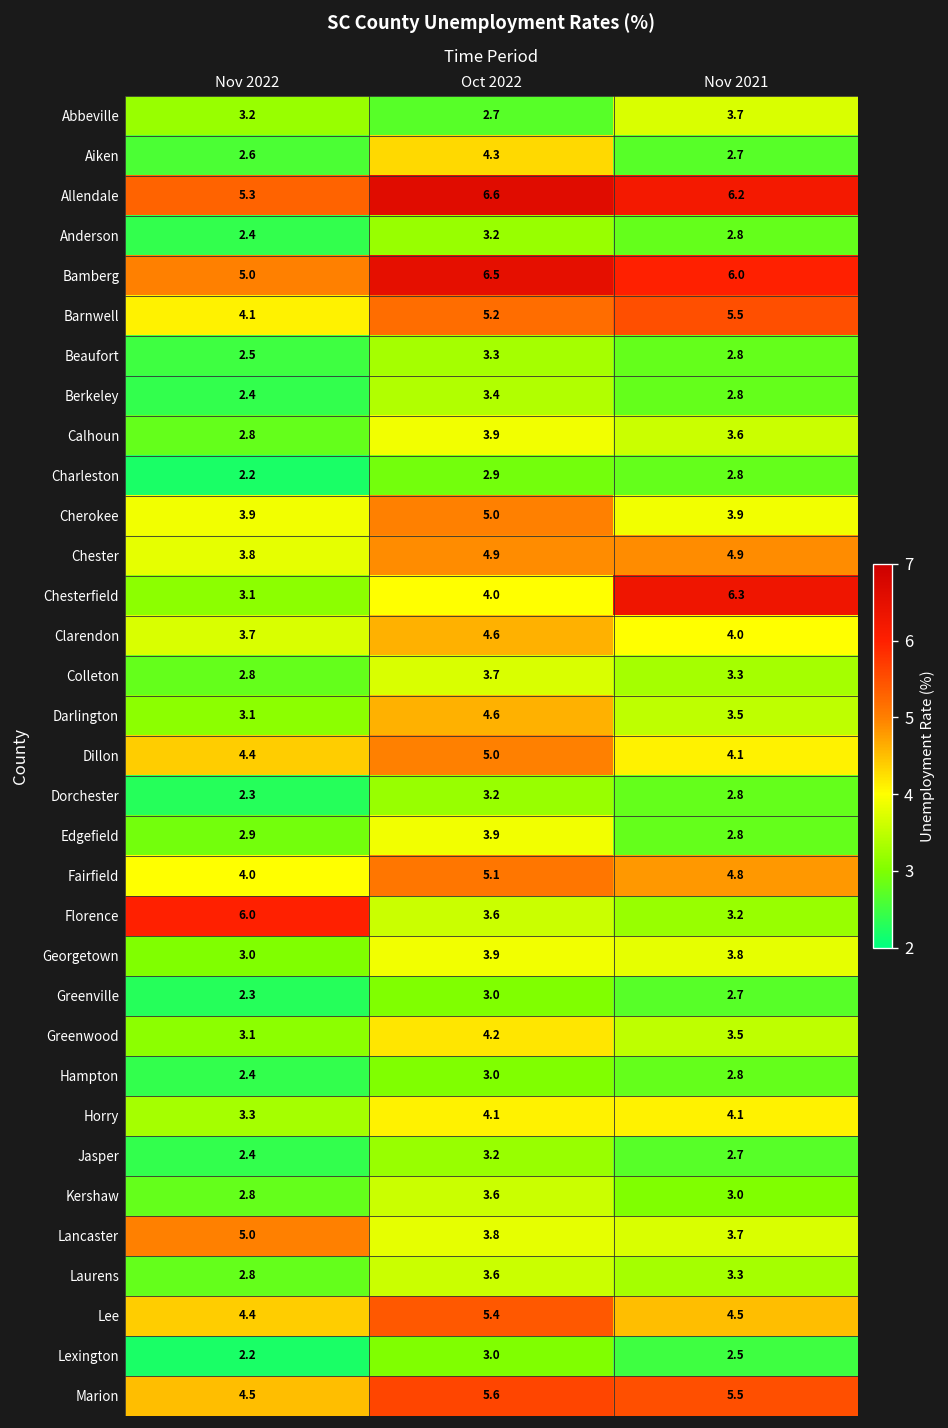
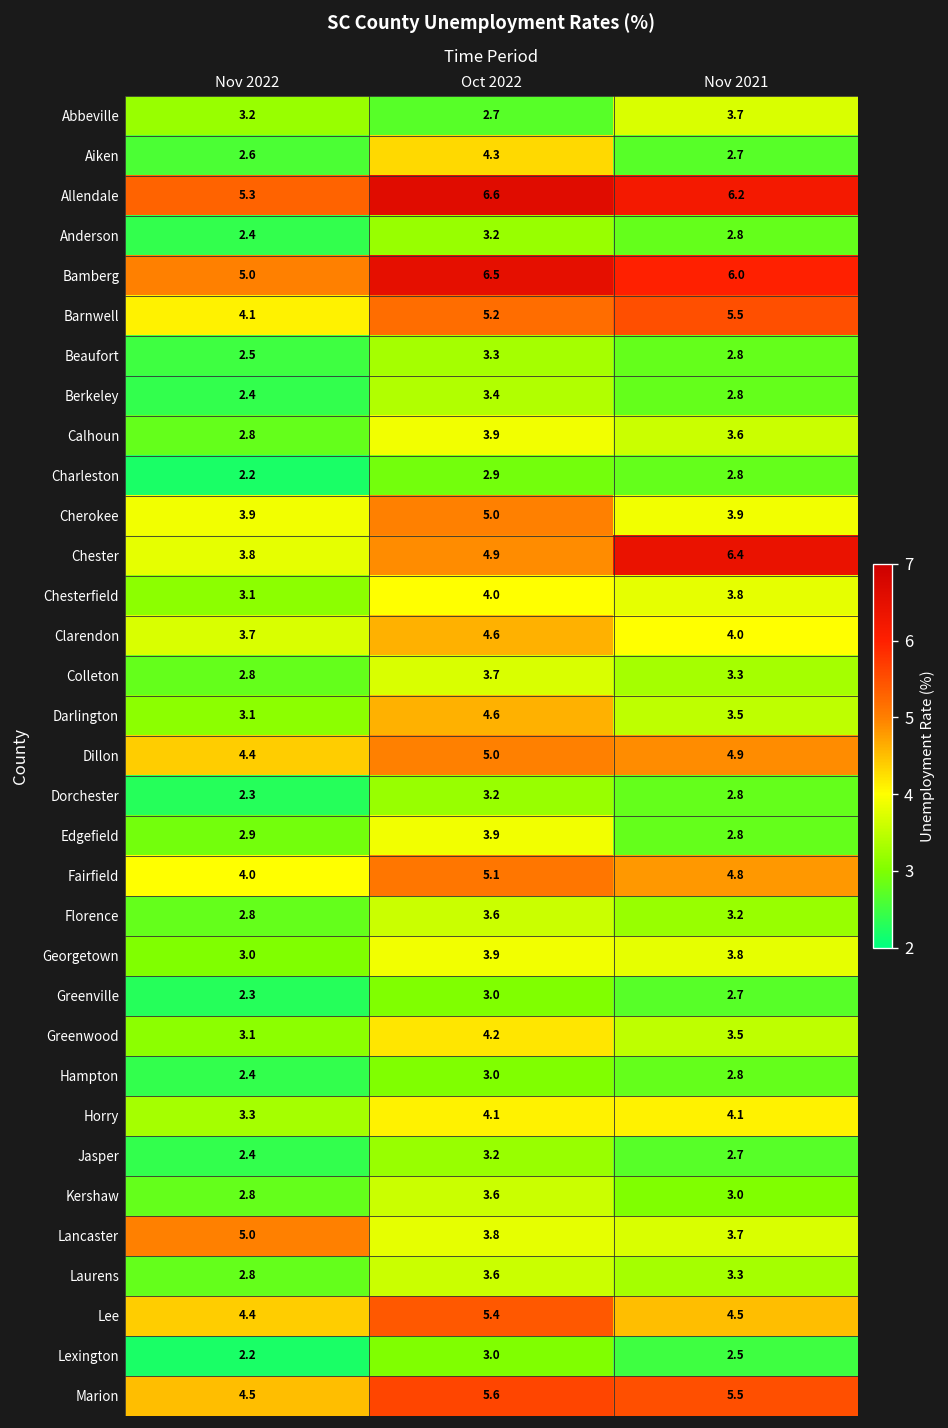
  {
    "Abbeville": {
      "Nov 2022": 3.2,
      "Oct 2022": 2.7,
      "Nov 2021": 3.7
    },
    "Aiken": {
      "Nov 2022": 2.6,
      "Oct 2022": 4.3,
      "Nov 2021": 2.7
    },
    "Allendale": {
      "Nov 2022": 5.3,
      "Oct 2022": 6.6,
      "Nov 2021": 6.2
    },
    "Anderson": {
      "Nov 2022": 2.4,
      "Oct 2022": 3.2,
      "Nov 2021": 2.8
    },
    "Bamberg": {
      "Nov 2022": 5.0,
      "Oct 2022": 6.5,
      "Nov 2021": 6.0
    },
    "Barnwell": {
      "Nov 2022": 4.1,
      "Oct 2022": 5.2,
      "Nov 2021": 5.5
    },
    "Beaufort": {
      "Nov 2022": 2.5,
      "Oct 2022": 3.3,
      "Nov 2021": 2.8
    },
    "Berkeley": {
      "Nov 2022": 2.4,
      "Oct 2022": 3.4,
      "Nov 2021": 2.8
    },
    "Calhoun": {
      "Nov 2022": 2.8,
      "Oct 2022": 3.9,
      "Nov 2021": 3.6
    },
    "Charleston": {
      "Nov 2022": 2.2,
      "Oct 2022": 2.9,
      "Nov 2021": 2.8
    },
    "Cherokee": {
      "Nov 2022": 3.9,
      "Oct 2022": 5.0,
      "Nov 2021": 3.9
    },
    "Chester": {
      "Nov 2022": 3.8,
      "Oct 2022": 4.9,
-     "Nov 2021": 4.9
+     "Nov 2021": 6.4
    },
    "Chesterfield": {
      "Nov 2022": 3.1,
      "Oct 2022": 4.0,
-     "Nov 2021": 6.3
+     "Nov 2021": 3.8
    },
    "Clarendon": {
      "Nov 2022": 3.7,
      "Oct 2022": 4.6,
      "Nov 2021": 4.0
    },
    "Colleton": {
      "Nov 2022": 2.8,
      "Oct 2022": 3.7,
      "Nov 2021": 3.3
    },
    "Darlington": {
      "Nov 2022": 3.1,
      "Oct 2022": 4.6,
      "Nov 2021": 3.5
    },
    "Dillon": {
      "Nov 2022": 4.4,
      "Oct 2022": 5.0,
-     "Nov 2021": 4.1
+     "Nov 2021": 4.9
    },
    "Dorchester": {
      "Nov 2022": 2.3,
      "Oct 2022": 3.2,
      "Nov 2021": 2.8
    },
    "Edgefield": {
      "Nov 2022": 2.9,
      "Oct 2022": 3.9,
      "Nov 2021": 2.8
    },
    "Fairfield": {
      "Nov 2022": 4.0,
      "Oct 2022": 5.1,
      "Nov 2021": 4.8
    },
    "Florence": {
-     "Nov 2022": 6.0,
+     "Nov 2022": 2.8,
      "Oct 2022": 3.6,
      "Nov 2021": 3.2
    },
    "Georgetown": {
      "Nov 2022": 3.0,
      "Oct 2022": 3.9,
      "Nov 2021": 3.8
    },
    "Greenville": {
      "Nov 2022": 2.3,
      "Oct 2022": 3.0,
      "Nov 2021": 2.7
    },
    "Greenwood": {
      "Nov 2022": 3.1,
      "Oct 2022": 4.2,
      "Nov 2021": 3.5
    },
    "Hampton": {
      "Nov 2022": 2.4,
      "Oct 2022": 3.0,
      "Nov 2021": 2.8
    },
    "Horry": {
      "Nov 2022": 3.3,
      "Oct 2022": 4.1,
      "Nov 2021": 4.1
    },
    "Jasper": {
      "Nov 2022": 2.4,
      "Oct 2022": 3.2,
      "Nov 2021": 2.7
    },
    "Kershaw": {
      "Nov 2022": 2.8,
      "Oct 2022": 3.6,
      "Nov 2021": 3.0
    },
    "Lancaster": {
      "Nov 2022": 5.0,
      "Oct 2022": 3.8,
      "Nov 2021": 3.7
    },
    "Laurens": {
      "Nov 2022": 2.8,
      "Oct 2022": 3.6,
      "Nov 2021": 3.3
    },
    "Lee": {
      "Nov 2022": 4.4,
      "Oct 2022": 5.4,
      "Nov 2021": 4.5
    },
    "Lexington": {
      "Nov 2022": 2.2,
      "Oct 2022": 3.0,
      "Nov 2021": 2.5
    },
    "Marion": {
      "Nov 2022": 4.5,
      "Oct 2022": 5.6,
      "Nov 2021": 5.5
    }
  }
